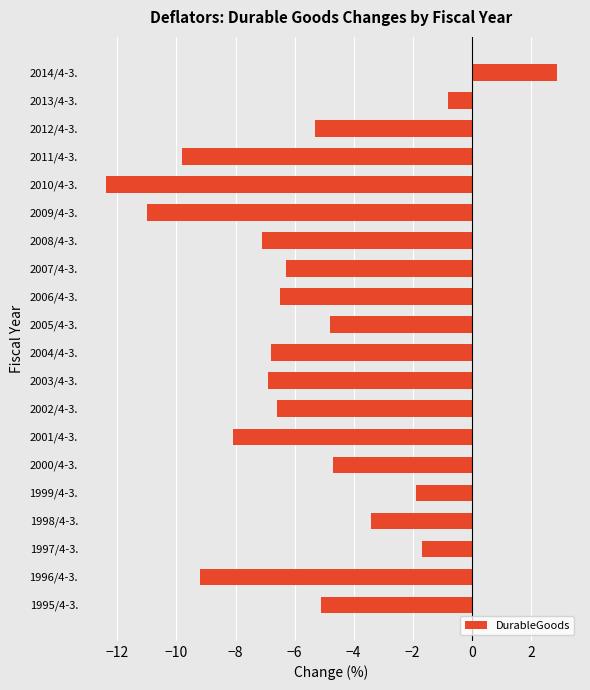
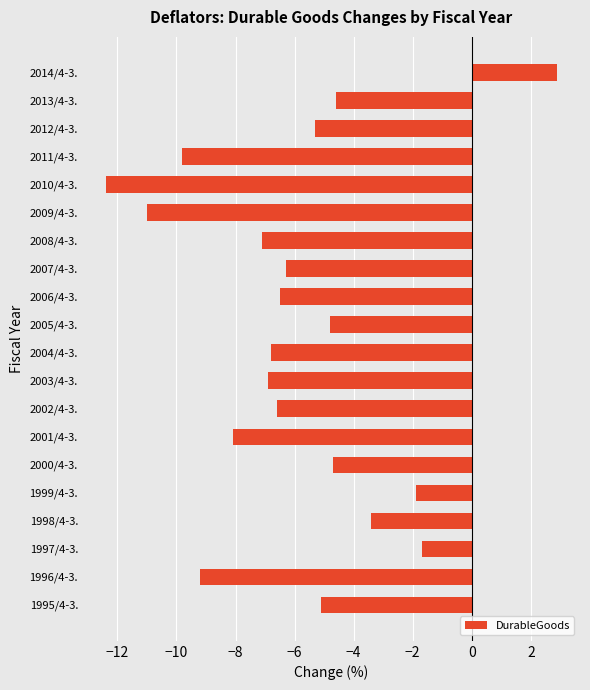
  {
    "2014/4-3.": 2.9,
-   "2013/4-3.": -0.8,
+   "2013/4-3.": -4.6,
    "2012/4-3.": -5.3,
    "2011/4-3.": -9.8,
    "2010/4-3.": -12.4,
    "2009/4-3.": -11.0,
    "2008/4-3.": -7.1,
    "2007/4-3.": -6.3,
    "2006/4-3.": -6.5,
    "2005/4-3.": -4.8,
    "2004/4-3.": -6.8,
    "2003/4-3.": -6.9,
    "2002/4-3.": -6.6,
    "2001/4-3.": -8.1,
    "2000/4-3.": -4.7,
    "1999/4-3.": -1.9,
    "1998/4-3.": -3.4,
    "1997/4-3.": -1.7,
    "1996/4-3.": -9.2,
    "1995/4-3.": -5.1
  }
